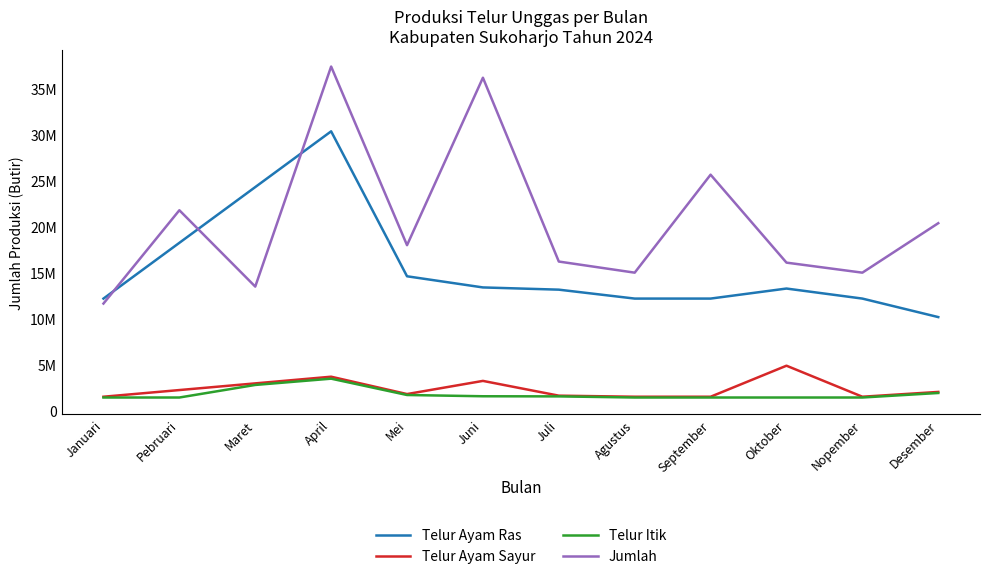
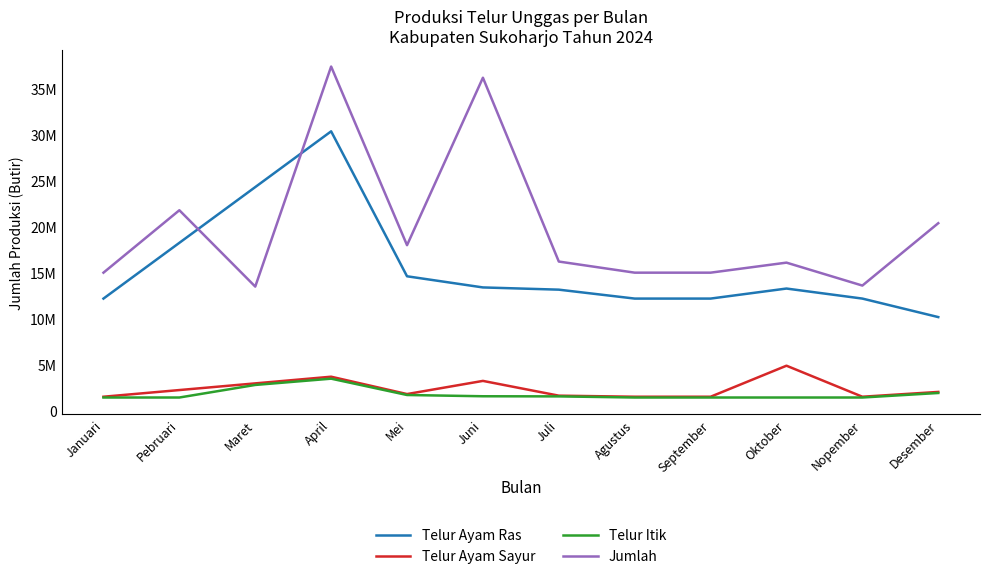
  {
    "Telur Ayam Ras": {
      "Januari": 12000000,
      "Pebruari": 18000000,
      "Maret": 24000000,
      "April": 30000000,
      "Mei": 15000000,
      "Juni": 13000000,
      "Juli": 13000000,
      "Agustus": 12000000,
      "September": 12000000,
      "Oktober": 13000000,
      "Nopember": 12000000,
      "Desember": 10000000
    },
    "Telur Ayam Sayur": {
      "Pebruari": 2000000,
      "Juni": 3000000,
      "Oktober": 5000000
    },
    "Telur Itik": {
      "Pebruari": 1000000,
      "Juni": 2000000,
      "Oktober": 1000000
    },
    "Jumlah": {
-     "Januari": 12000000,
+     "Januari": 15000000,
      "Pebruari": 22000000,
      "Maret": 13000000,
      "April": 37000000,
      "Mei": 18000000,
      "Juni": 36000000,
      "Juli": 16000000,
      "Agustus": 15000000,
-     "September": 26000000,
+     "September": 15000000,
      "Oktober": 16000000,
-     "Nopember": 15000000,
+     "Nopember": 14000000,
      "Desember": 20000000
    }
  }
